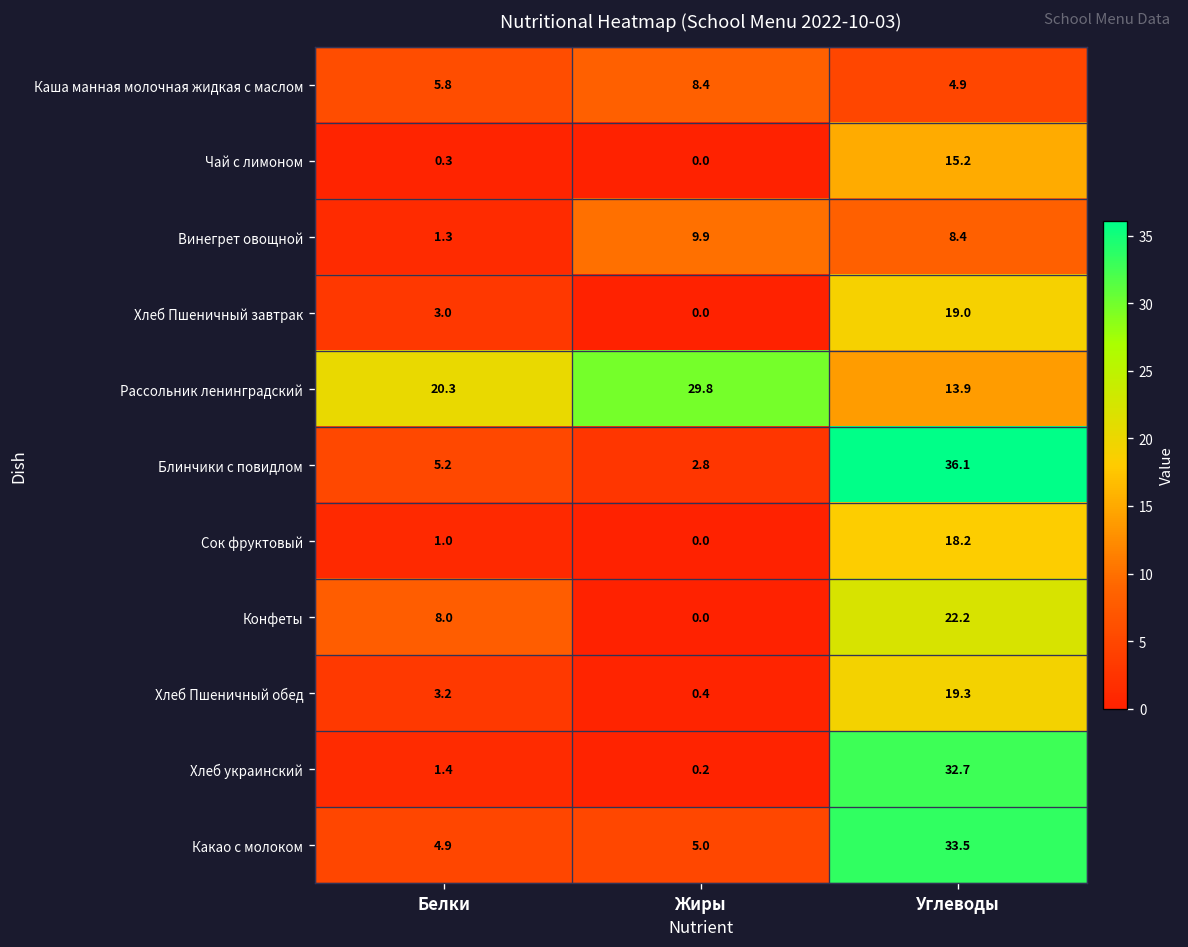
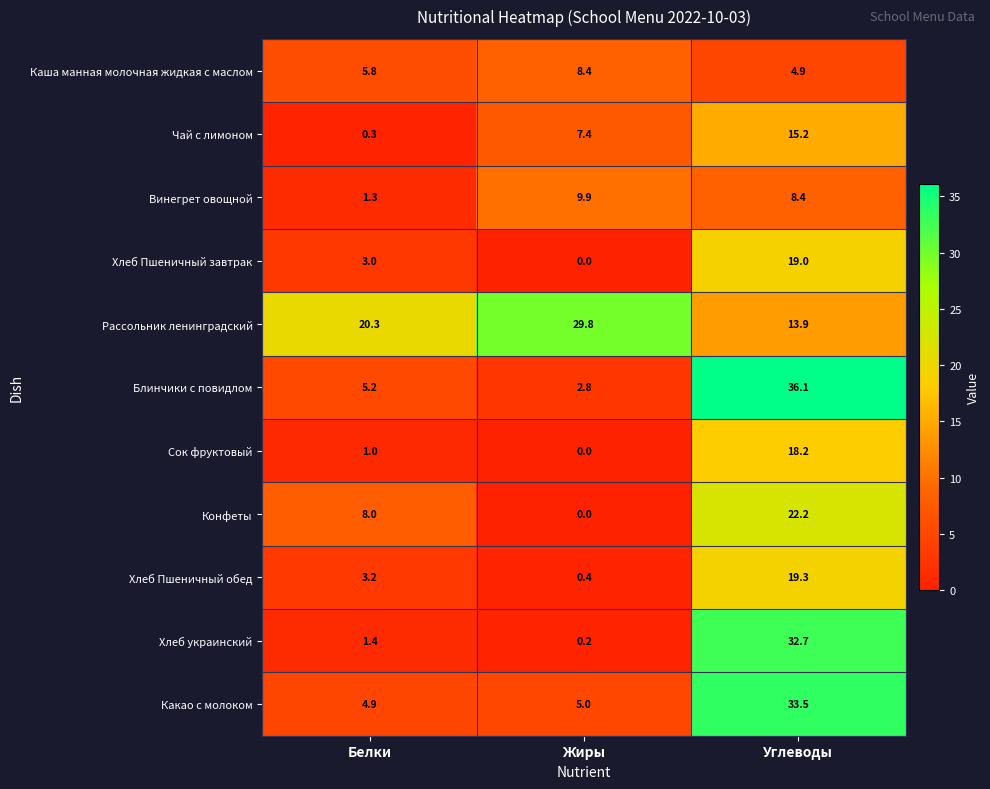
  {
    "Каша манная молочная жидкая с маслом": {
      "Белки": 5.8,
      "Жиры": 8.4,
      "Углеводы": 4.9
    },
    "Чай с лимоном": {
      "Белки": 0.3,
-     "Жиры": 0.0,
+     "Жиры": 7.4,
      "Углеводы": 15.2
    },
    "Винегрет овощной": {
      "Белки": 1.3,
      "Жиры": 9.9,
      "Углеводы": 8.4
    },
    "Хлеб Пшеничный завтрак": {
      "Белки": 3.0,
      "Жиры": 0.0,
      "Углеводы": 19.0
    },
    "Рассольник ленинградский": {
      "Белки": 20.3,
      "Жиры": 29.8,
      "Углеводы": 13.9
    },
    "Блинчики с повидлом": {
      "Белки": 5.2,
      "Жиры": 2.8,
      "Углеводы": 36.1
    },
    "Сок фруктовый": {
      "Белки": 1.0,
      "Жиры": 0.0,
      "Углеводы": 18.2
    },
    "Конфеты": {
      "Белки": 8.0,
      "Жиры": 0.0,
      "Углеводы": 22.2
    },
    "Хлеб Пшеничный обед": {
      "Белки": 3.2,
      "Жиры": 0.4,
      "Углеводы": 19.3
    },
    "Хлеб украинский": {
      "Белки": 1.4,
      "Жиры": 0.2,
      "Углеводы": 32.7
    },
    "Какао с молоком": {
      "Белки": 4.9,
      "Жиры": 5.0,
      "Углеводы": 33.5
    }
  }
